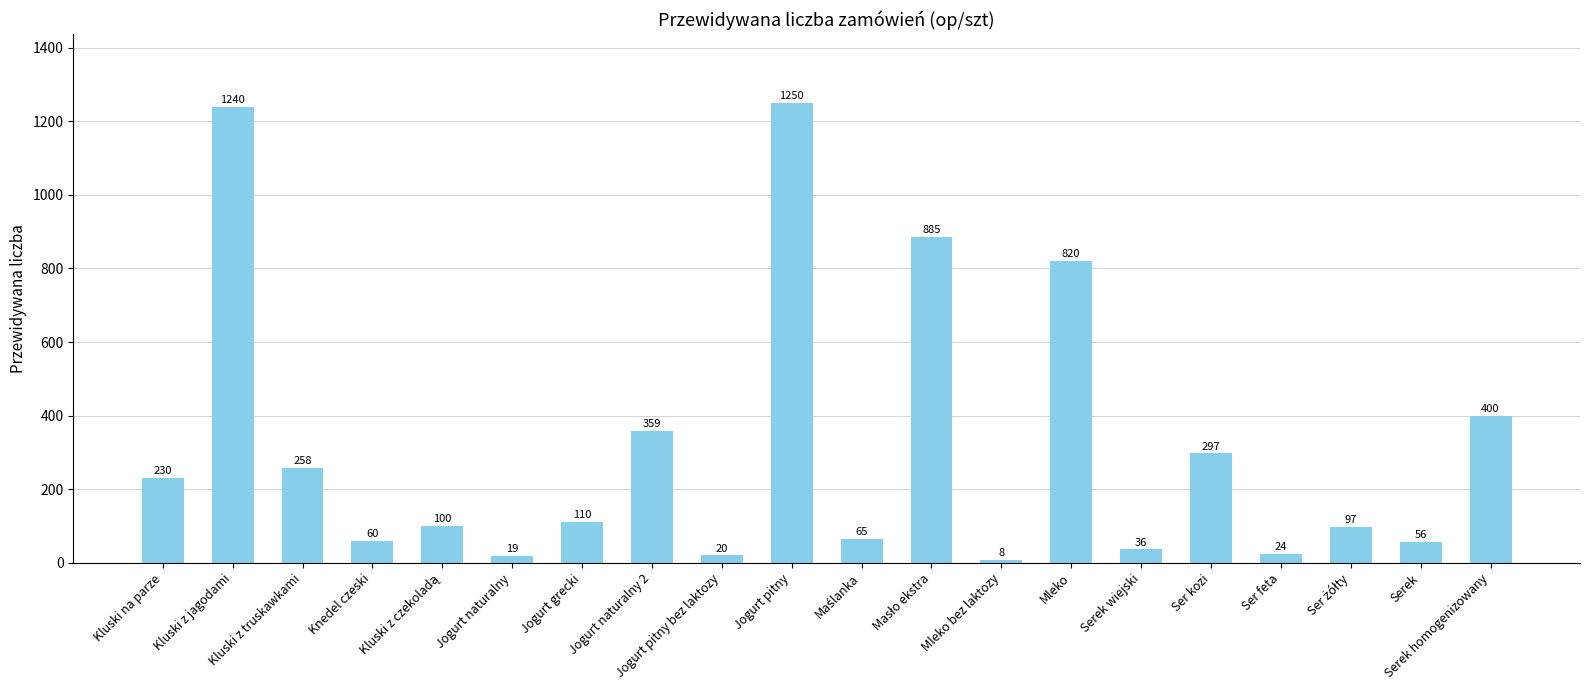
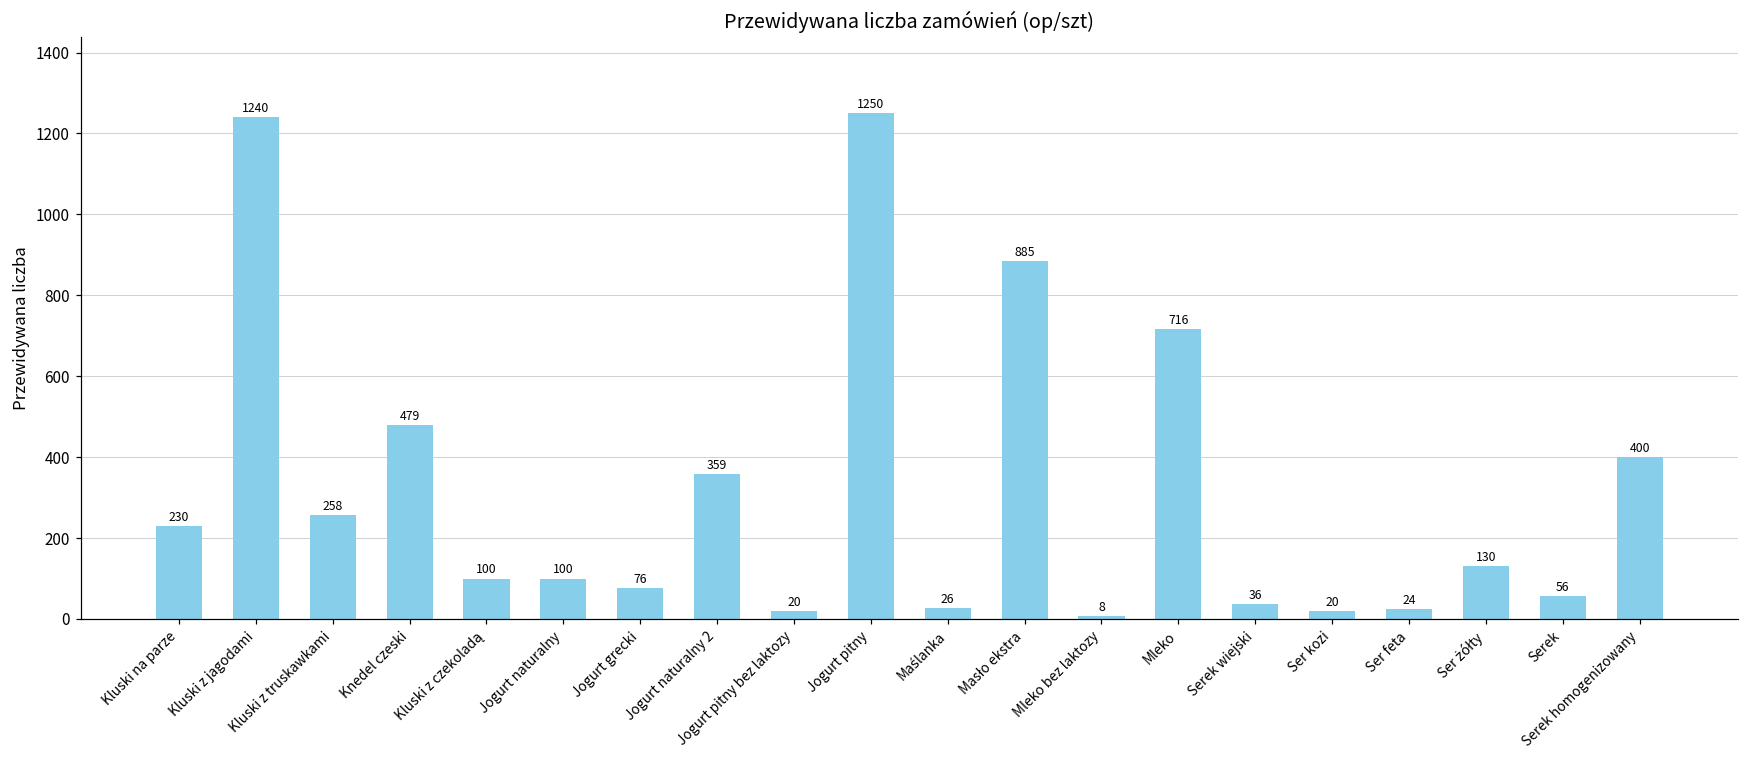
  {
    "Kluski na parze": 230,
    "Kluski z jagodami": 1240,
    "Kluski z truskawkami": 258,
-   "Knedel czeski": 60,
+   "Knedel czeski": 479,
    "Kluski z czekoladą": 100,
-   "Jogurt naturalny": 19,
-   "Jogurt grecki": 110,
+   "Jogurt naturalny": 100,
+   "Jogurt grecki": 76,
    "Jogurt naturalny 2": 359,
    "Jogurt pitny bez laktozy": 20,
    "Jogurt pitny": 1250,
-   "Maślanka": 65,
+   "Maślanka": 26,
    "Masło ekstra": 885,
    "Mleko bez laktozy": 8,
-   "Mleko": 820,
+   "Mleko": 716,
    "Serek wiejski": 36,
-   "Ser kozi": 297,
+   "Ser kozi": 20,
    "Ser feta": 24,
-   "Ser żółty": 97,
+   "Ser żółty": 130,
    "Serek": 56,
    "Serek homogenizowany": 400
  }
